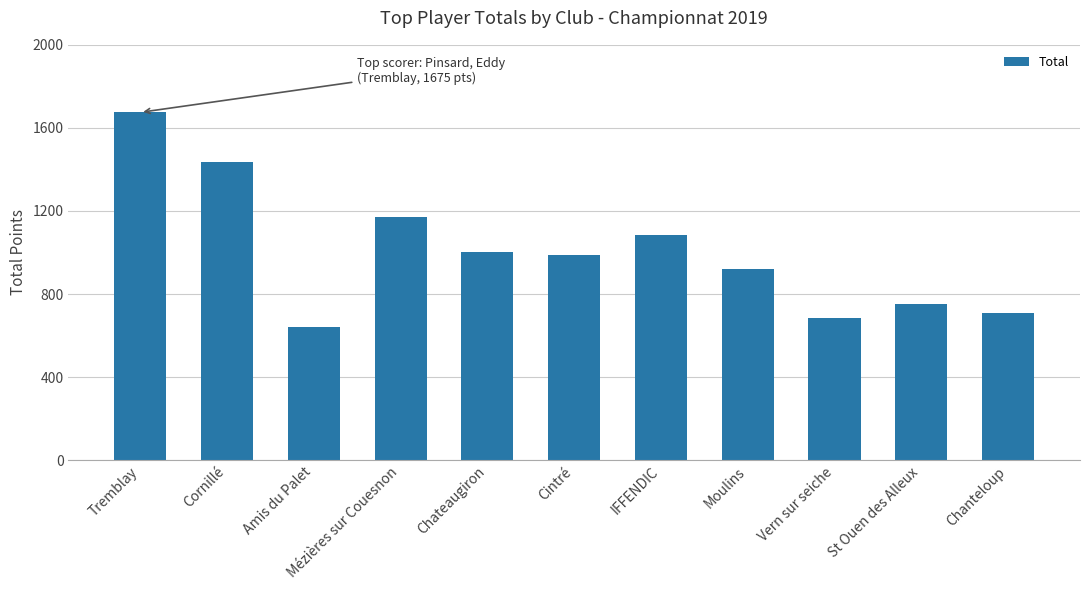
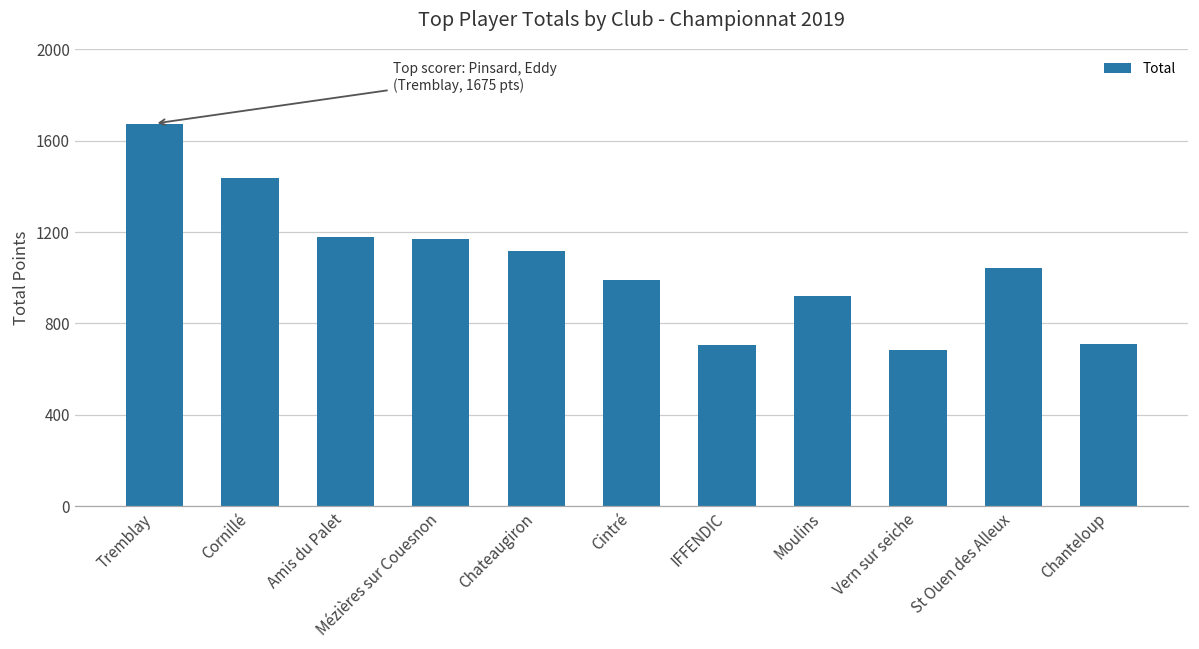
  {
    "Cornillé": 1440,
-   "Amis du Palet": 640,
+   "Amis du Palet": 1180,
    "Mézières sur Couesnon": 1170,
-   "Chateaugiron": 1000,
+   "Chateaugiron": 1120,
    "Cintré": 990,
-   "IFFENDIC": 1090,
+   "IFFENDIC": 710,
    "Moulins": 920,
    "Vern sur seiche": 690,
-   "St Ouen des Alleux": 750,
+   "St Ouen des Alleux": 1040,
    "Chanteloup": 710
  }
